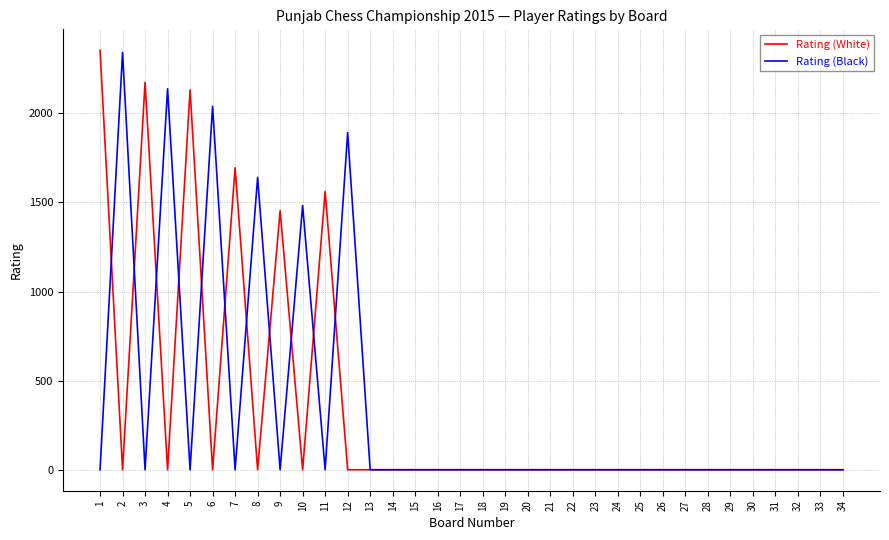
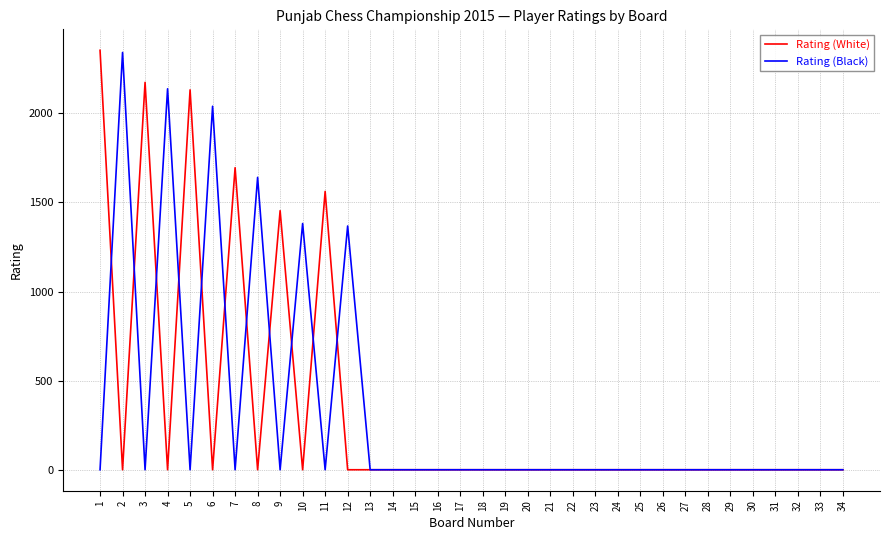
  {
    "Rating (White)": {
      "1": 2350,
      "2": 0,
      "3": 2170,
      "4": 0,
      "5": 2130,
      "6": 0,
      "7": 1700,
      "8": 0,
      "9": 1450,
      "10": 0,
      "11": 1560,
      "12": 0
    },
    "Rating (Black)": {
      "1": 0,
      "2": 2340,
      "3": 0,
      "4": 2140,
      "5": 0,
      "6": 2040,
      "7": 0,
      "8": 1640,
      "9": 0,
-     "10": 1480,
+     "10": 1380,
      "11": 0,
-     "12": 1890
+     "12": 1370
    }
  }
